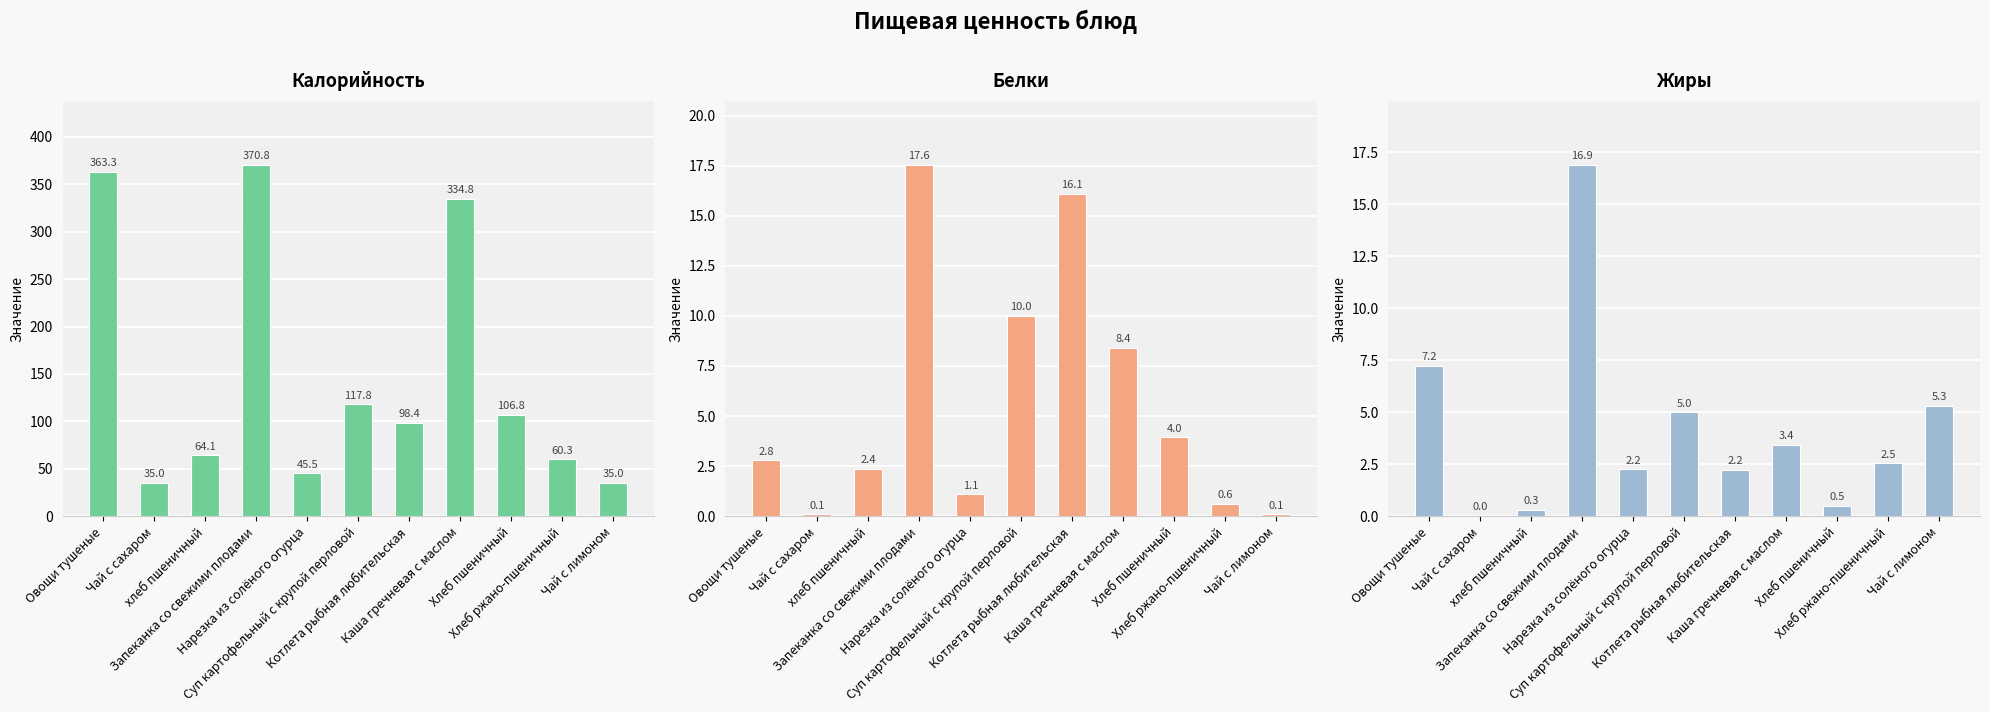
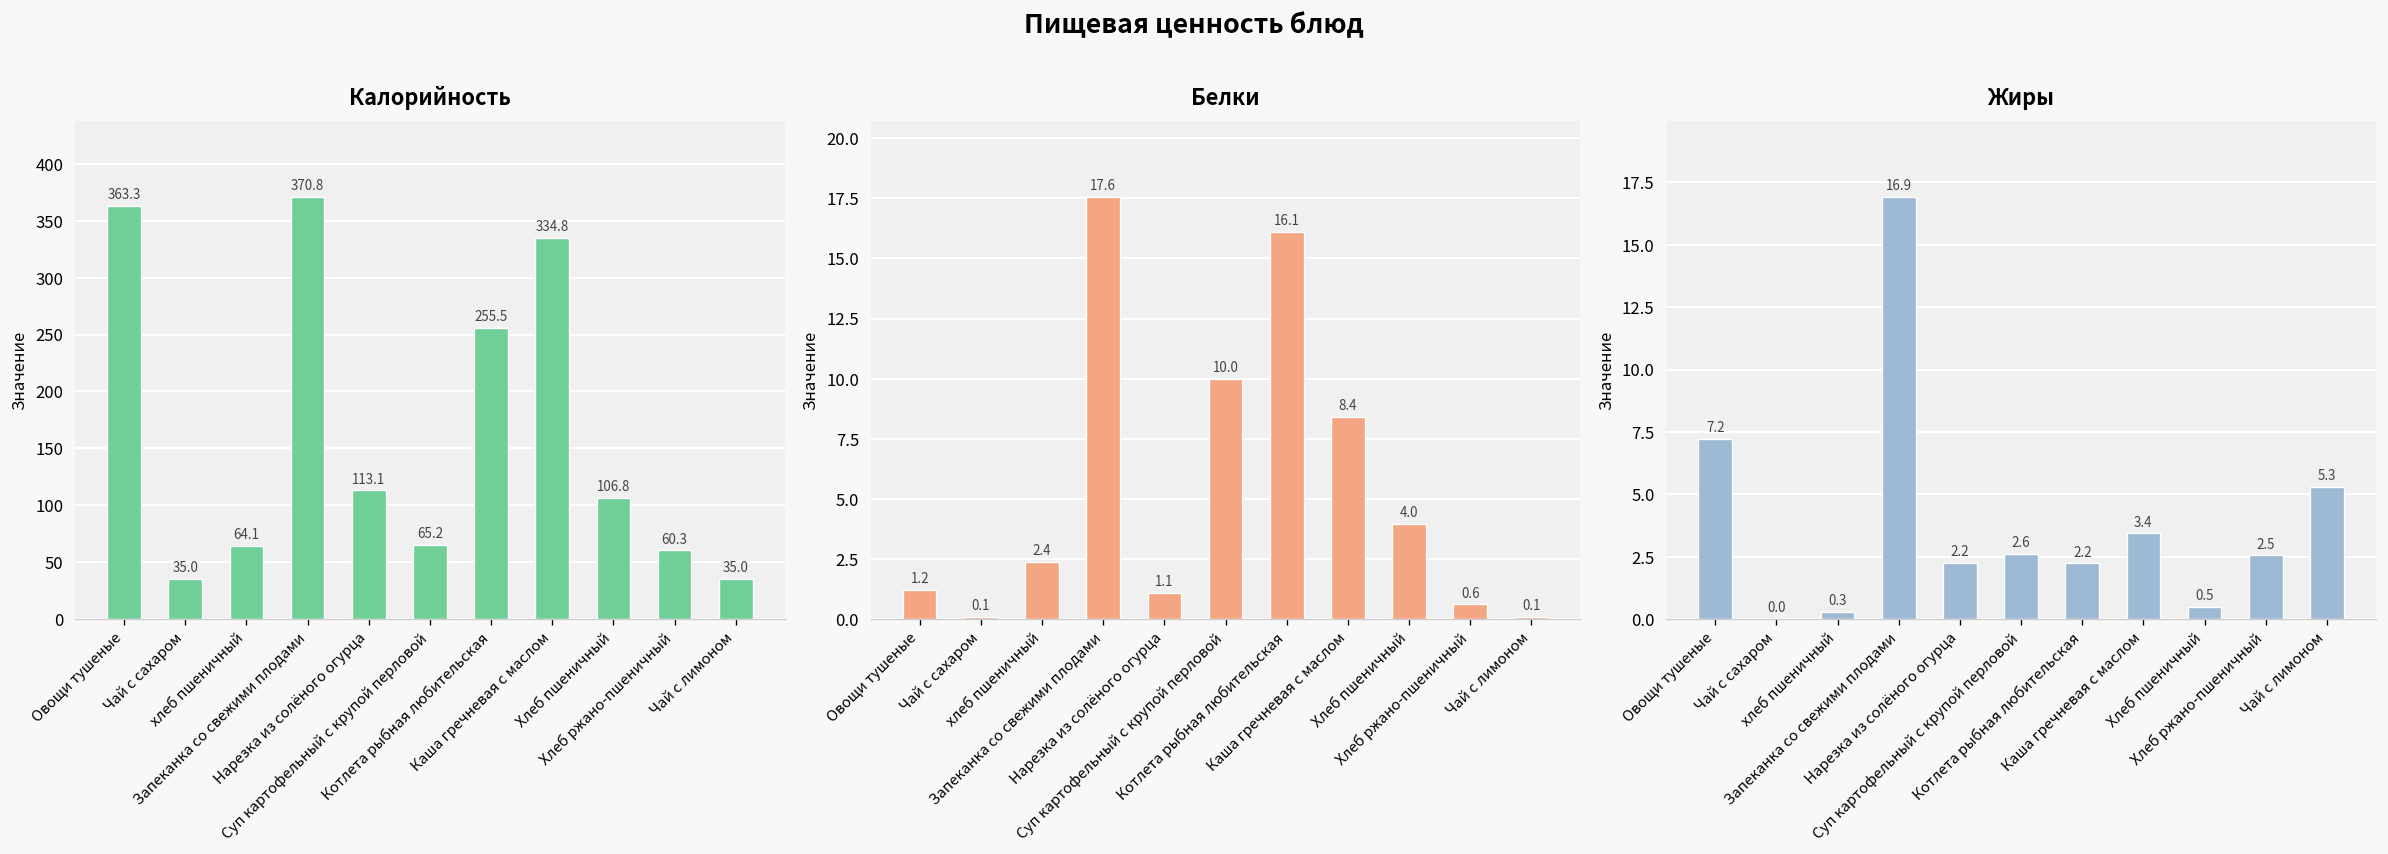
  {
    "Калорийность": {
      "Овощи тушеные": 363.3,
      "Чай с сахаром": 35.0,
      "хлеб пшеничный": 64.1,
      "Запеканка со свежими плодами": 370.8,
-     "Нарезка из солёного огурца": 45.5,
-     "Суп картофельный с крупой перловой": 117.8,
-     "Котлета рыбная любительская": 98.4,
+     "Нарезка из солёного огурца": 113.1,
+     "Суп картофельный с крупой перловой": 65.2,
+     "Котлета рыбная любительская": 255.5,
      "Каша гречневая с маслом": 334.8,
      "Хлеб пшеничный": 106.8,
      "Хлеб ржано-пшеничный": 60.3,
      "Чай с лимоном": 35.0
    },
    "Белки": {
-     "Овощи тушеные": 2.8,
+     "Овощи тушеные": 1.2,
      "Чай с сахаром": 0.1,
      "хлеб пшеничный": 2.4,
      "Запеканка со свежими плодами": 17.6,
      "Нарезка из солёного огурца": 1.1,
      "Суп картофельный с крупой перловой": 10.0,
      "Котлета рыбная любительская": 16.1,
      "Каша гречневая с маслом": 8.4,
      "Хлеб пшеничный": 4.0,
      "Хлеб ржано-пшеничный": 0.6,
      "Чай с лимоном": 0.1
    },
    "Жиры": {
      "Овощи тушеные": 7.2,
      "Чай с сахаром": 0.0,
      "хлеб пшеничный": 0.3,
      "Запеканка со свежими плодами": 16.9,
      "Нарезка из солёного огурца": 2.2,
-     "Суп картофельный с крупой перловой": 5.0,
+     "Суп картофельный с крупой перловой": 2.6,
      "Котлета рыбная любительская": 2.2,
      "Каша гречневая с маслом": 3.4,
      "Хлеб пшеничный": 0.5,
      "Хлеб ржано-пшеничный": 2.5,
      "Чай с лимоном": 5.3
    }
  }
